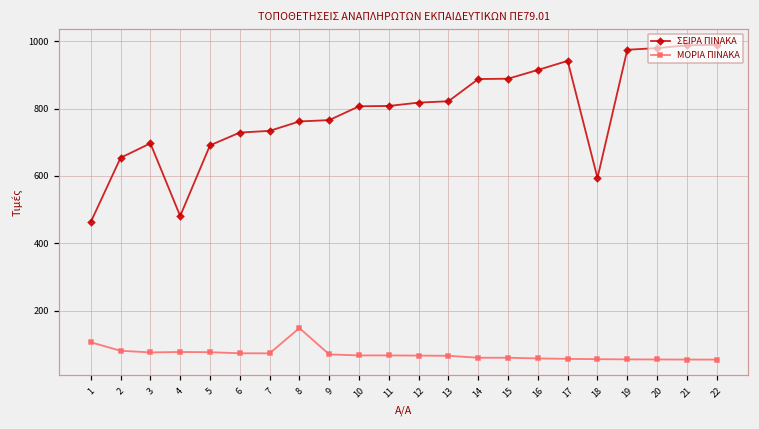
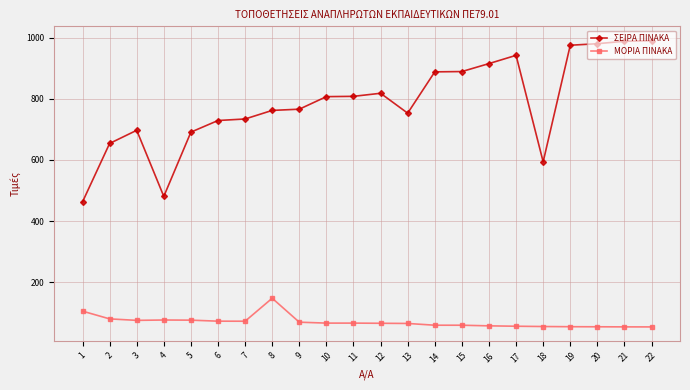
  {
    "ΣΕΙΡΑ ΠΙΝΑΚΑ": {
      "1": 460,
      "2": 650,
      "3": 700,
      "4": 480,
      "5": 690,
      "6": 730,
      "7": 730,
      "8": 760,
      "9": 770,
      "10": 810,
      "11": 810,
      "12": 820,
-     "13": 820,
+     "13": 750,
      "14": 890,
      "15": 890,
      "16": 920,
      "17": 940,
      "18": 590,
      "19": 980
    },
    "ΜΟΡΙΑ ΠΙΝΑΚΑ": {
      "1": 110,
      "2": 80,
      "3": 80,
      "4": 80,
      "5": 80,
      "6": 70,
      "7": 70,
      "8": 150,
      "9": 70,
      "10": 70,
      "11": 70,
      "12": 70,
      "13": 70,
      "14": 60,
      "15": 60,
      "16": 60,
      "17": 60,
      "18": 60,
      "19": 60,
      "20": 50,
      "21": 50,
      "22": 50
    }
  }
